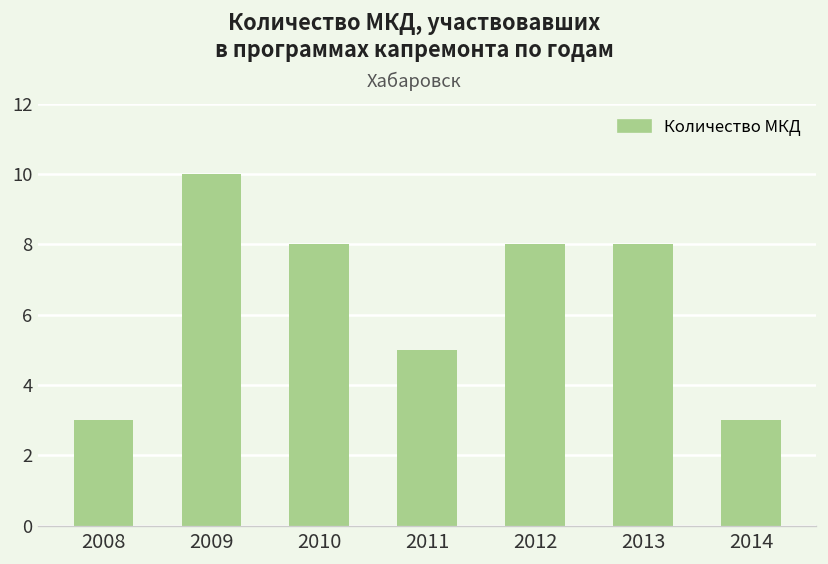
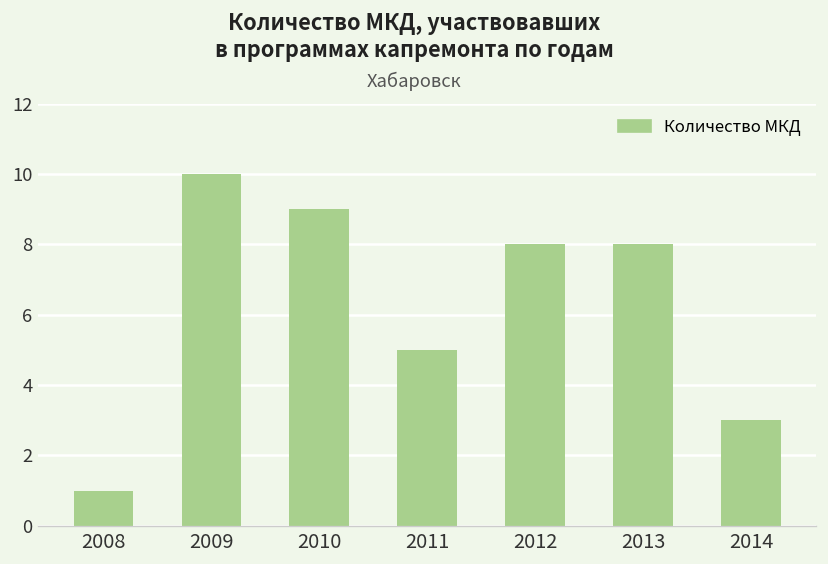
  {
-   "2008": 3,
+   "2008": 1,
    "2009": 10,
-   "2010": 8,
+   "2010": 9,
    "2011": 5,
    "2012": 8,
    "2013": 8,
    "2014": 3
  }
